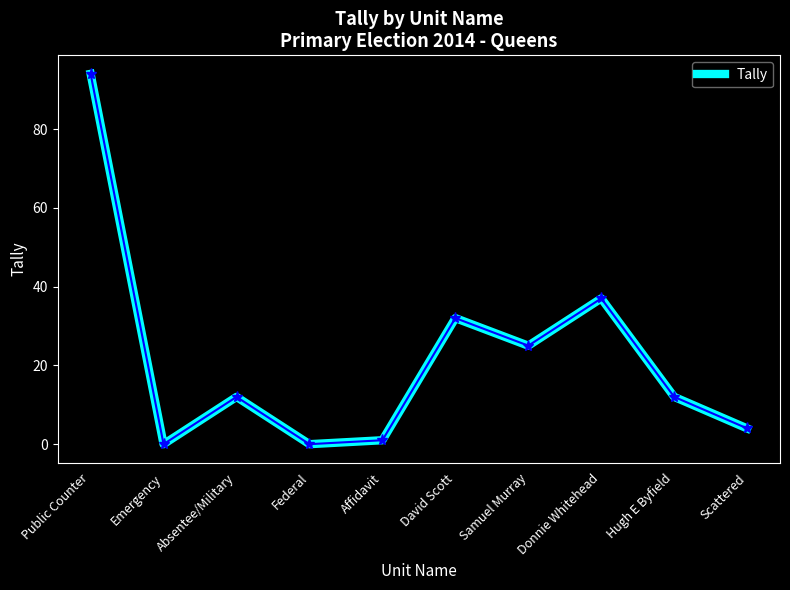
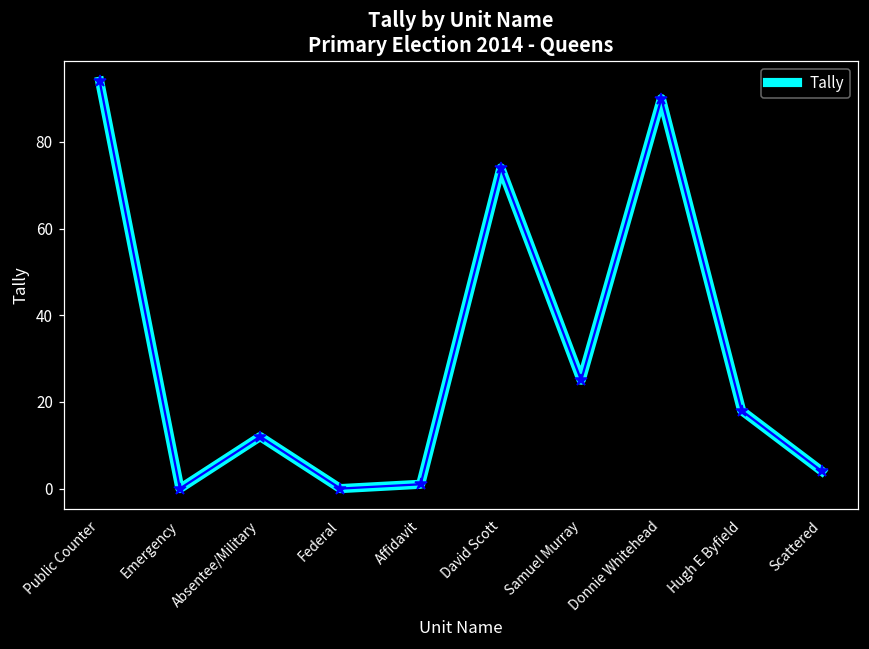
  {
    "Public Counter": 94,
    "Emergency": 0,
    "Absentee/Military": 12,
    "Federal": 0,
    "Affidavit": 1,
-   "David Scott": 32,
+   "David Scott": 74,
    "Samuel Murray": 25,
-   "Donnie Whitehead": 37,
-   "Hugh E Byfield": 12,
+   "Donnie Whitehead": 90,
+   "Hugh E Byfield": 18,
    "Scattered": 4
  }
